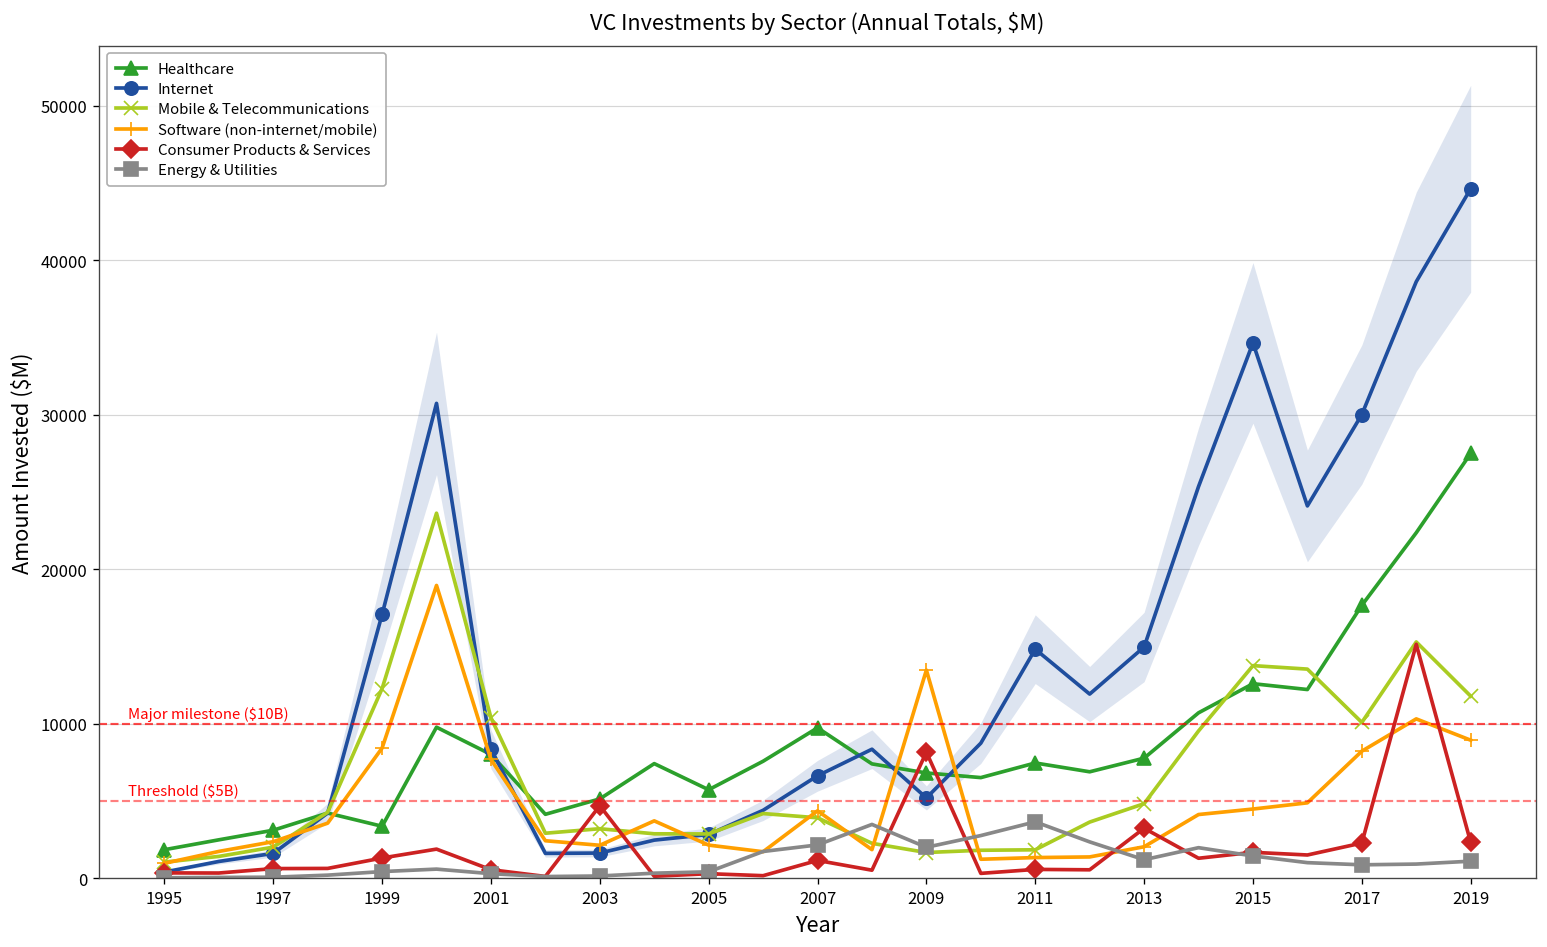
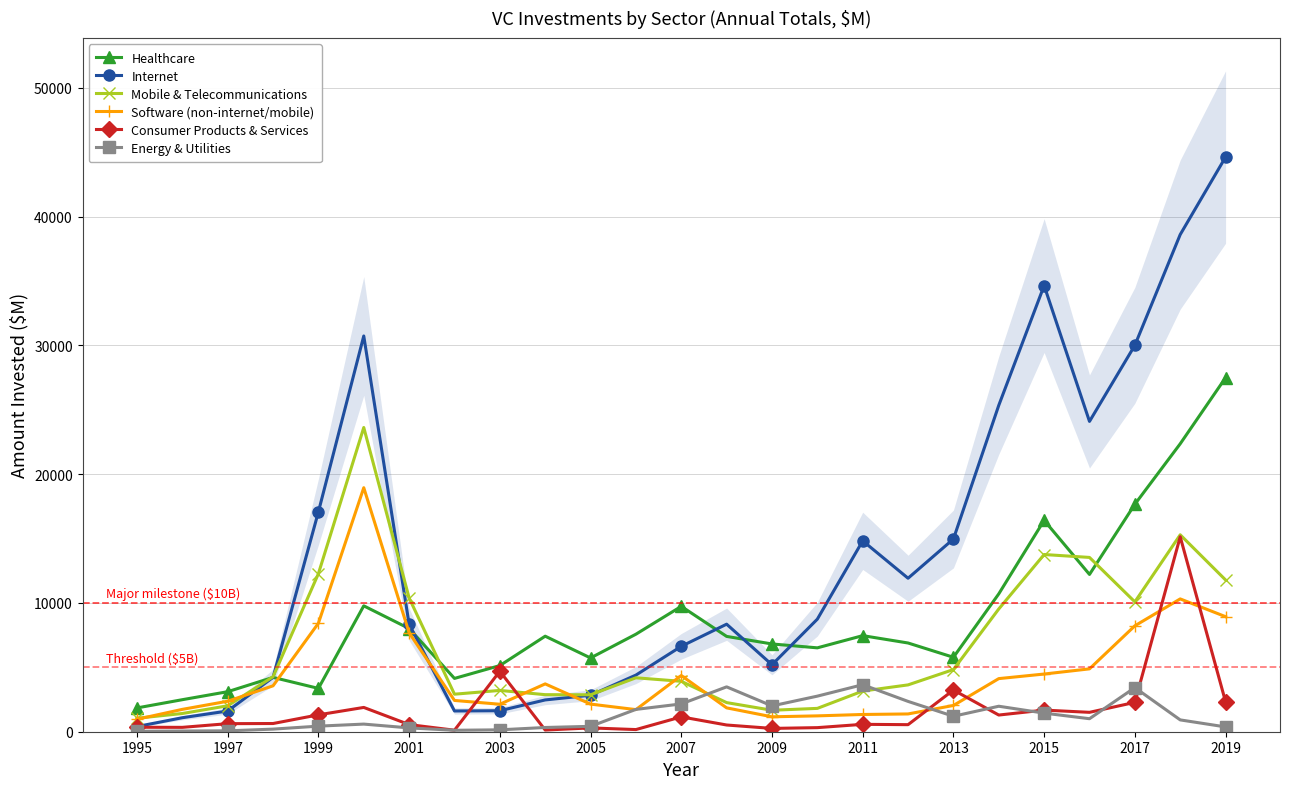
  {
    "Healthcare": {
      "1995": 1800,
      "1997": 3100,
      "1999": 3400,
      "2001": 8000,
      "2003": 5100,
      "2005": 5700,
      "2007": 9700,
      "2009": 6800,
      "2011": 7500,
-     "2013": 7800,
-     "2015": 12600,
+     "2013": 5800,
+     "2015": 16400,
      "2017": 17700,
      "2019": 27500
    },
    "Mobile & Telecommunications": {
      "1999": 12300,
      "2001": 10400,
      "2003": 3200,
      "2007": 3900,
      "2009": 1700,
-     "2011": 1800,
+     "2011": 3200,
      "2013": 4800,
      "2015": 13800,
      "2017": 10100,
      "2019": 11800
    },
    "Software (non-internet/mobile)": {
      "1997": 2400,
      "1999": 8400,
      "2001": 7700,
      "2003": 2100,
      "2005": 2100,
      "2007": 4400,
-     "2009": 13500,
+     "2009": 1200,
      "2011": 1300,
      "2013": 2000,
      "2015": 4500,
      "2017": 8200,
      "2019": 8900
    },
    "Consumer Products & Services": {
      "1997": 600,
      "1999": 1300,
      "2001": 600,
      "2003": 4700,
      "2007": 1200,
-     "2009": 8200,
+     "2009": 300,
      "2011": 600,
      "2013": 3200,
      "2015": 1700,
      "2017": 2300,
      "2019": 2300
    },
    "Energy & Utilities": {
      "1995": 0,
      "1997": 100,
      "1999": 400,
      "2001": 300,
      "2003": 100,
      "2007": 2200,
      "2009": 2000,
      "2011": 3700,
      "2013": 1200,
      "2015": 1400,
-     "2017": 900,
-     "2019": 1100
+     "2017": 3400,
+     "2019": 400
    }
  }
